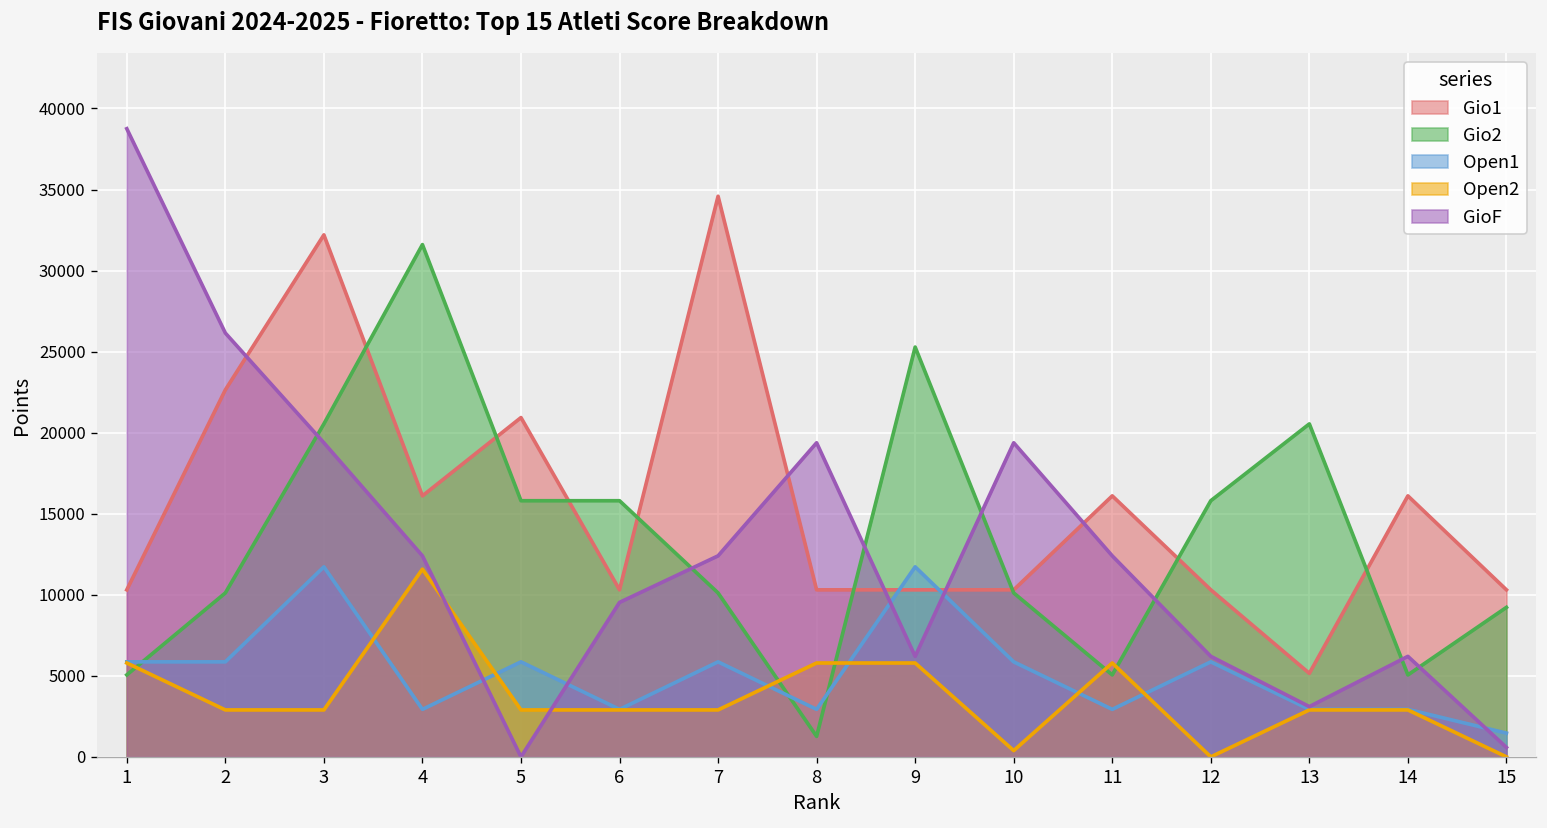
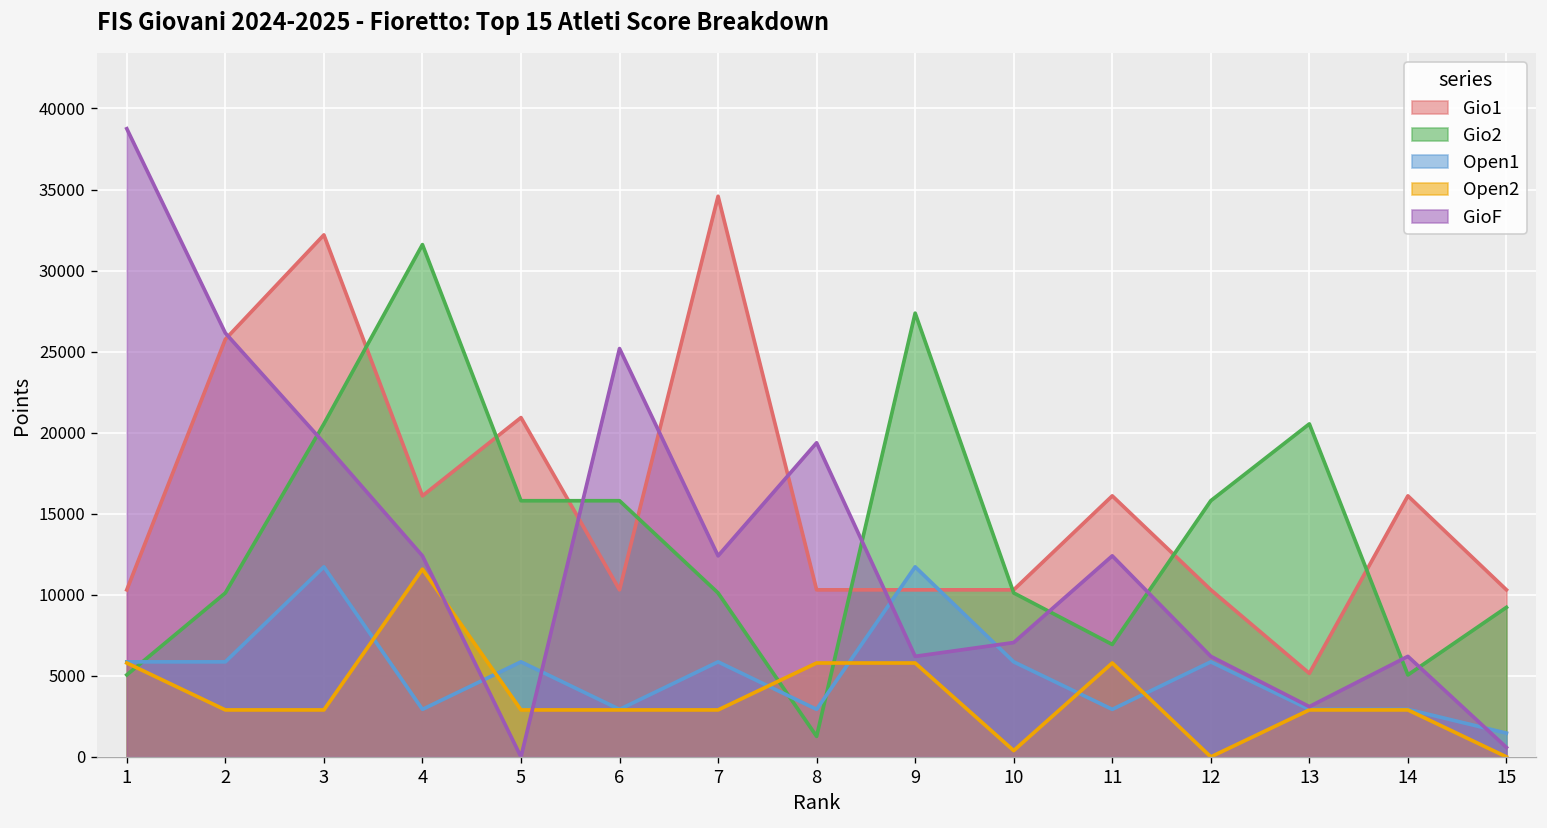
  {
    "Gio1": {
      "1": 10300,
-     "2": 22600,
+     "2": 25800,
      "3": 32200,
      "4": 16100,
      "5": 20900,
      "6": 10300,
      "7": 34600,
      "8": 10300,
      "9": 10300,
      "10": 10300,
      "11": 16100,
      "12": 10300,
      "13": 5200,
      "14": 16100,
      "15": 10300
    },
    "Gio2": {
      "1": 5100,
      "2": 10100,
      "3": 20500,
      "4": 31600,
      "5": 15800,
      "6": 15800,
      "7": 10100,
      "8": 1300,
-     "9": 25300,
+     "9": 27400,
      "10": 10100,
-     "11": 5100,
+     "11": 6900,
      "12": 15800,
      "13": 20500,
      "14": 5100,
      "15": 9200
    },
    "Open1": {
      "2": 5900,
      "3": 11700,
      "4": 2900,
      "5": 5900,
      "7": 5900,
      "8": 2900,
      "9": 11700,
      "10": 5900,
      "11": 2900,
      "12": 5900,
      "15": 1500
    },
    "Open2": {
      "2": 2900,
      "3": 2900,
      "4": 11600,
      "5": 2900,
      "7": 2900,
      "8": 5800,
      "9": 5800,
      "10": 400,
      "11": 5800,
      "12": 0,
      "15": 0
    },
    "GioF": {
      "1": 38800,
      "2": 26100,
      "3": 19400,
      "4": 12400,
      "5": 0,
-     "6": 9500,
+     "6": 25200,
      "7": 12400,
      "8": 19400,
      "9": 6200,
-     "10": 19400,
+     "10": 7100,
      "11": 12400,
      "12": 6200,
      "14": 6200,
      "15": 600
    }
  }
